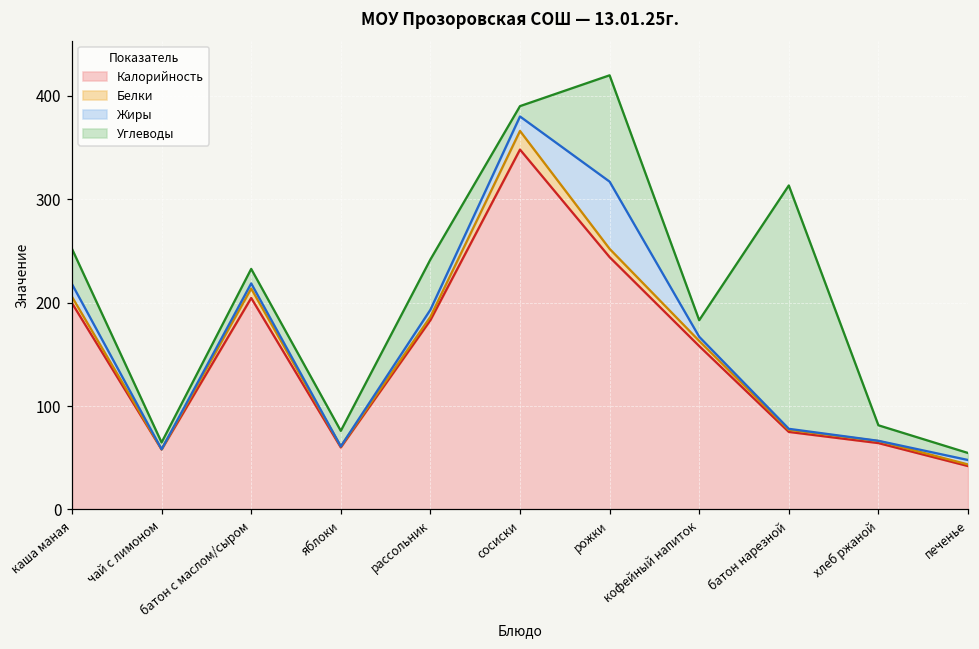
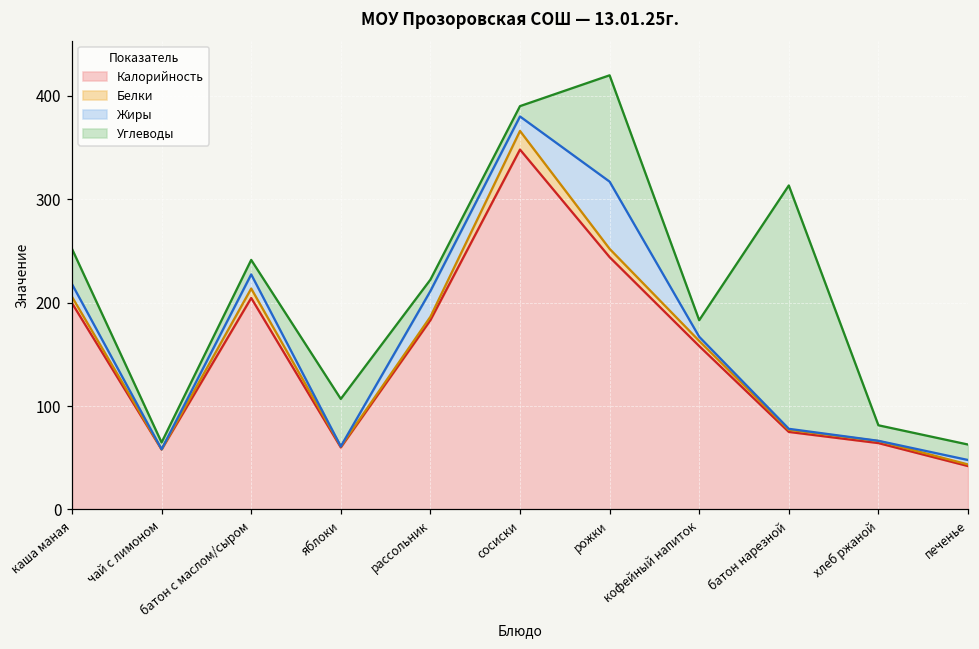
  {
    "Жиры": {
      "каша маная": 10,
-     "батон с маслом/сыром": 5,
-     "рассольник": 10,
+     "батон с маслом/сыром": 14,
+     "рассольник": 20,
      "сосиски": 10,
      "рожки": 70,
      "кофейный напиток": 0,
      "печенье": 0
    },
    "Углеводы": {
      "каша маная": 30,
      "чай с лимоном": 10,
      "батон с маслом/сыром": 10,
-     "яблоки": 20,
-     "рассольник": 50,
+     "яблоки": 50,
+     "рассольник": 10,
      "сосиски": 10,
      "рожки": 100,
      "кофейный напиток": 20,
      "батон нарезной": 240,
      "хлеб ржаной": 20,
-     "печенье": 7
+     "печенье": 15
    }
  }
